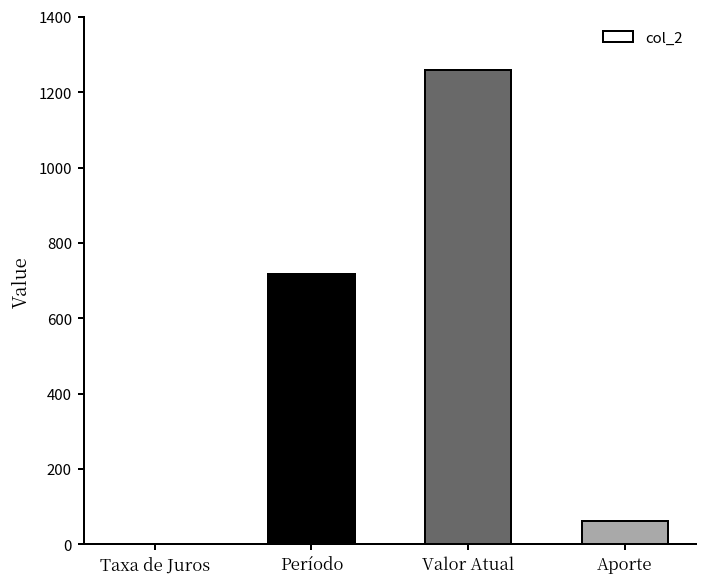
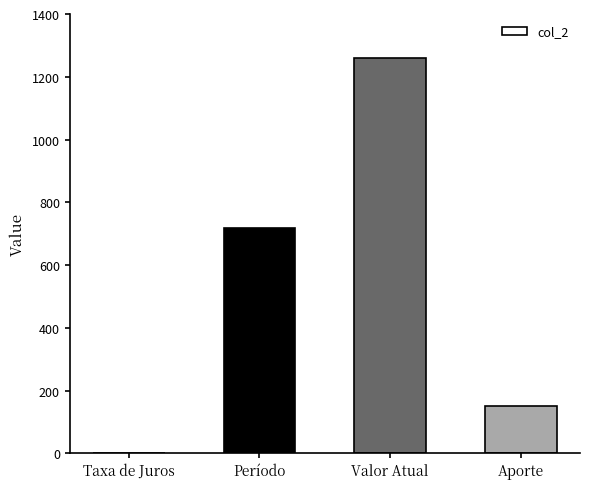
  {
    "Período": 720,
    "Valor Atual": 1260,
-   "Aporte": 60
+   "Aporte": 150
  }
